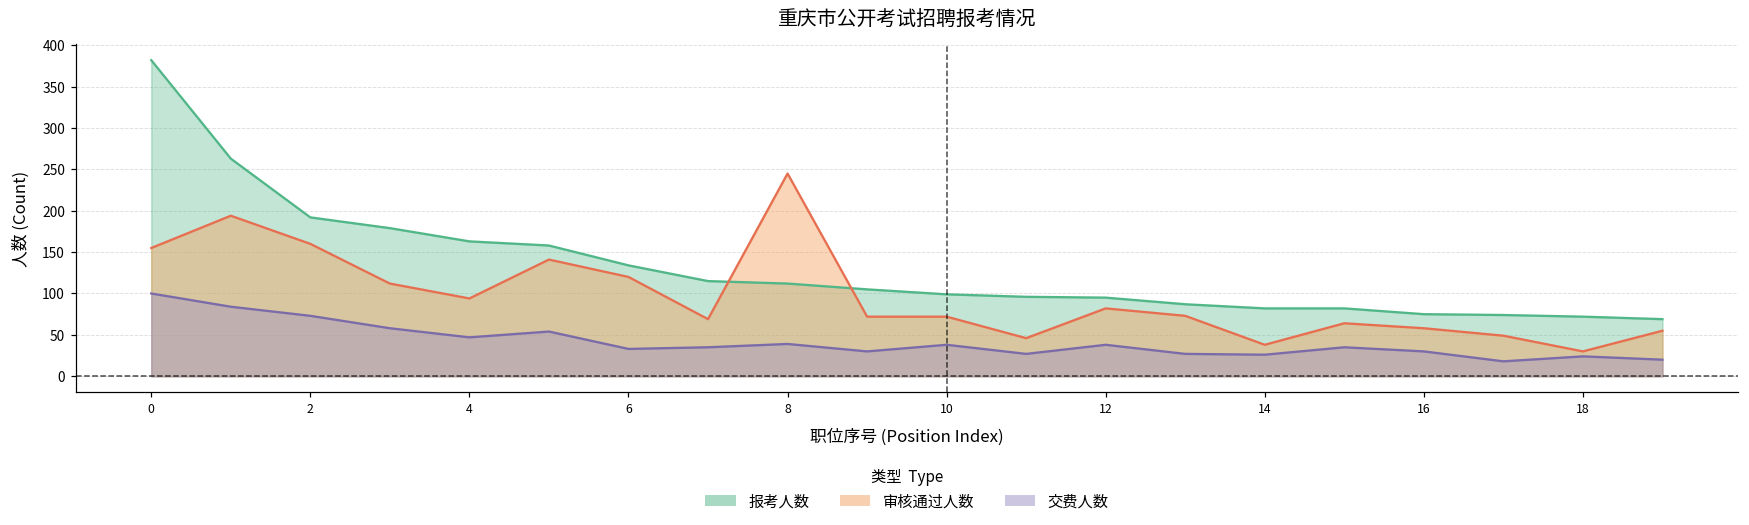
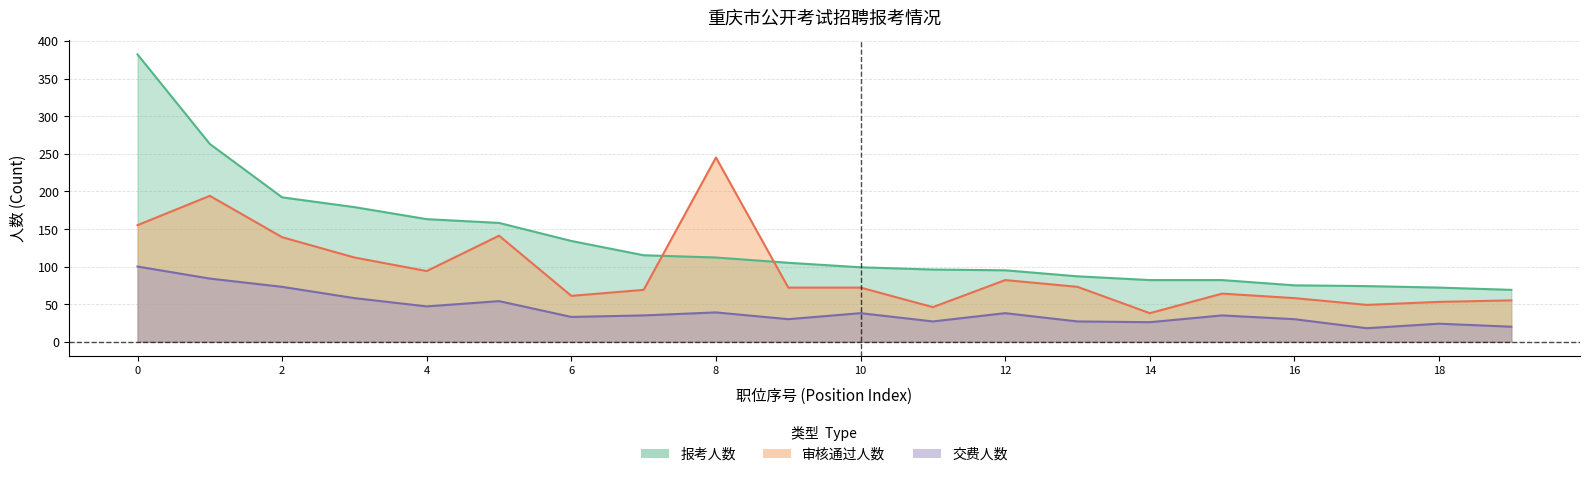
  {
    "审核通过人数": {
      "0": 160,
-     "2": 160,
+     "2": 140,
      "4": 90,
-     "6": 120,
+     "6": 60,
      "8": 250,
      "10": 70,
      "12": 80,
      "14": 40,
      "16": 60,
-     "18": 30
+     "18": 50
    }
  }
